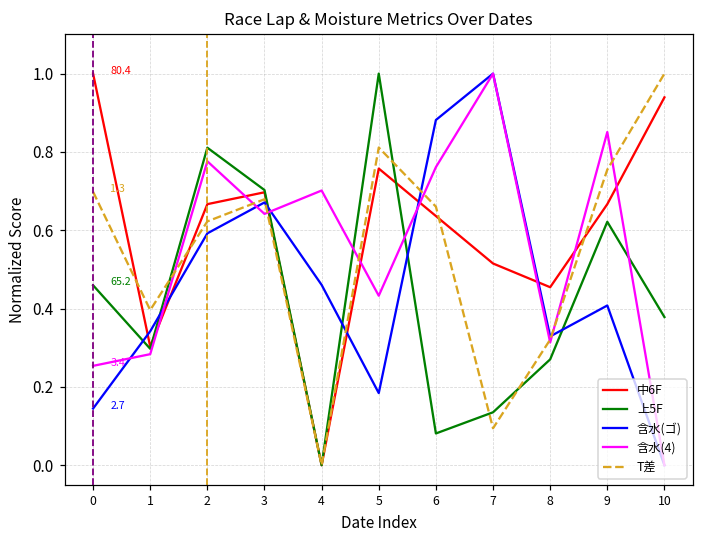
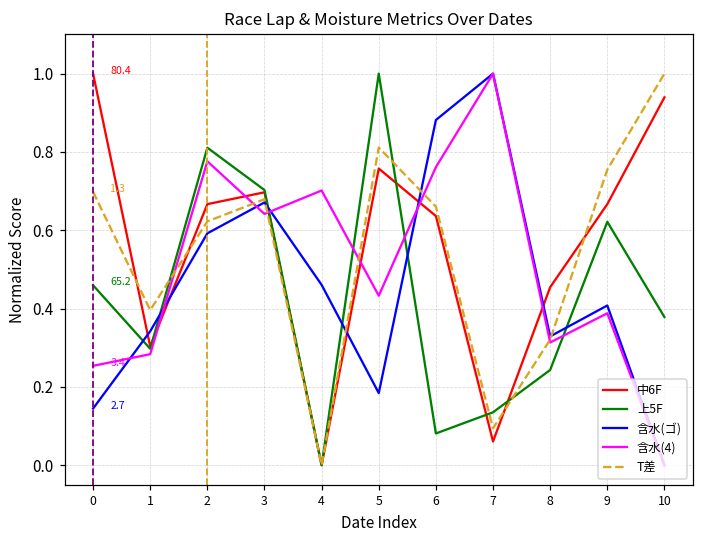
  {
    "中6F": {
      "2": 0.67,
      "5": 0.76,
      "6": 0.64,
-     "7": 0.52,
+     "7": 0.06,
      "8": 0.45,
      "9": 0.67,
      "10": 0.94
    },
    "上5F": {
      "2": 0.81,
      "5": 1.00,
      "6": 0.08,
      "7": 0.14,
-     "8": 0.27,
+     "8": 0.24,
      "9": 0.62,
      "10": 0.38
    },
    "含水(ゴ)": {
      "1": 0.34,
      "2": 0.59,
      "3": 0.67,
      "4": 0.46,
      "5": 0.18,
      "6": 0.88,
      "8": 0.33,
      "9": 0.41
    },
    "含水(4)": {
      "1": 0.28,
      "2": 0.78,
      "3": 0.64,
      "4": 0.70,
      "5": 0.43,
      "6": 0.76,
      "8": 0.31,
-     "9": 0.85
+     "9": 0.39
    },
    "T差": {
      "1": 0.40,
      "2": 0.62,
      "3": 0.68,
      "5": 0.81,
      "6": 0.66,
      "7": 0.09,
      "8": 0.32,
      "9": 0.75,
      "10": 1.00
    }
  }
